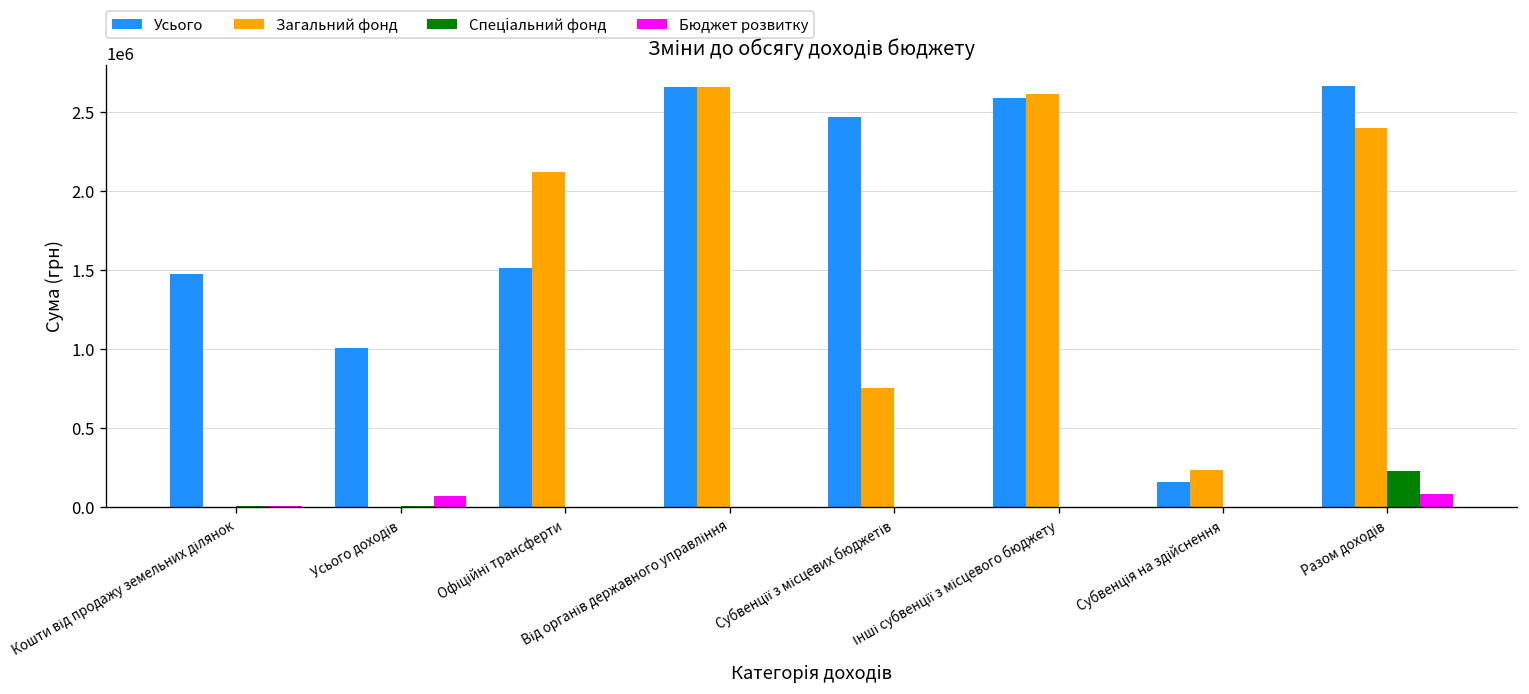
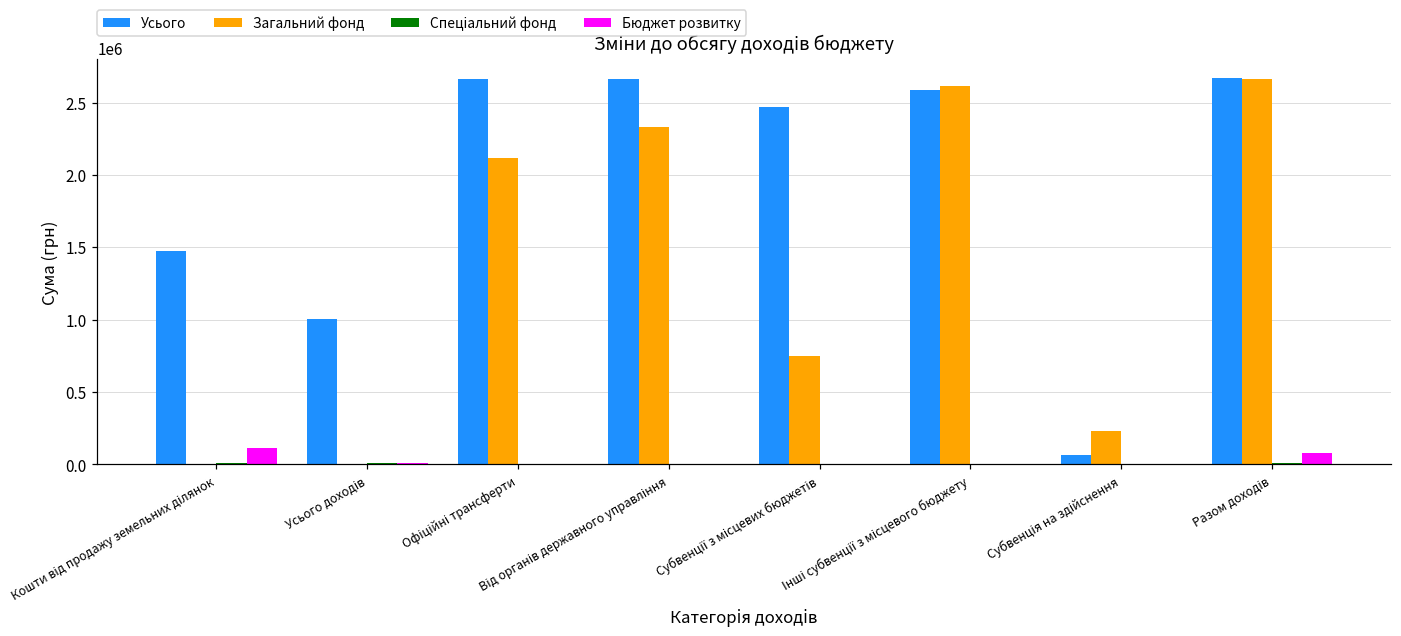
  {
    "Усього": {
      "Кошти від продажу земельних ділянок": 1470000,
      "Усього доходів": 1010000,
-     "Офіційні трансферти": 1510000,
+     "Офіційні трансферти": 2660000,
      "Від органів державного управління": 2660000,
      "Субвенції з місцевих бюджетів": 2470000,
      "Інші субвенції з місцевого бюджету": 2590000,
-     "Субвенція на здійснення": 160000,
+     "Субвенція на здійснення": 70000,
      "Разом доходів": 2670000
    },
    "Загальний фонд": {
      "Кошти від продажу земельних ділянок": 0,
      "Усього доходів": 0,
      "Офіційні трансферти": 2120000,
-     "Від органів державного управління": 2660000,
+     "Від органів державного управління": 2330000,
      "Субвенції з місцевих бюджетів": 750000,
      "Інші субвенції з місцевого бюджету": 2620000,
      "Субвенція на здійснення": 230000,
-     "Разом доходів": 2400000
+     "Разом доходів": 2660000
    },
    "Спеціальний фонд": {
      "Офіційні трансферти": 0,
      "Від органів державного управління": 0,
      "Субвенції з місцевих бюджетів": 0,
      "Інші субвенції з місцевого бюджету": 0,
      "Субвенція на здійснення": 0,
-     "Разом доходів": 230000
+     "Разом доходів": 10000
    },
    "Бюджет розвитку": {
-     "Кошти від продажу земельних ділянок": 10000,
-     "Усього доходів": 70000,
+     "Кошти від продажу земельних ділянок": 110000,
+     "Усього доходів": 10000,
      "Офіційні трансферти": 0,
      "Від органів державного управління": 0,
      "Субвенції з місцевих бюджетів": 0,
      "Інші субвенції з місцевого бюджету": 0,
      "Субвенція на здійснення": 0,
      "Разом доходів": 80000
    }
  }
